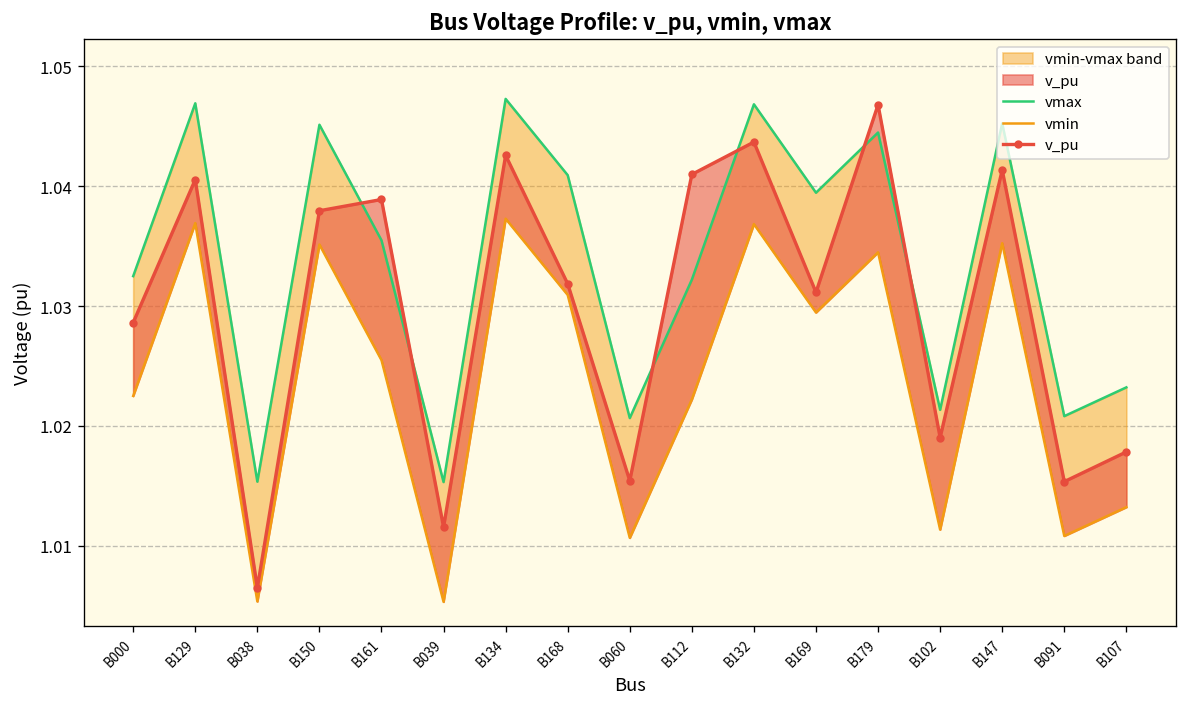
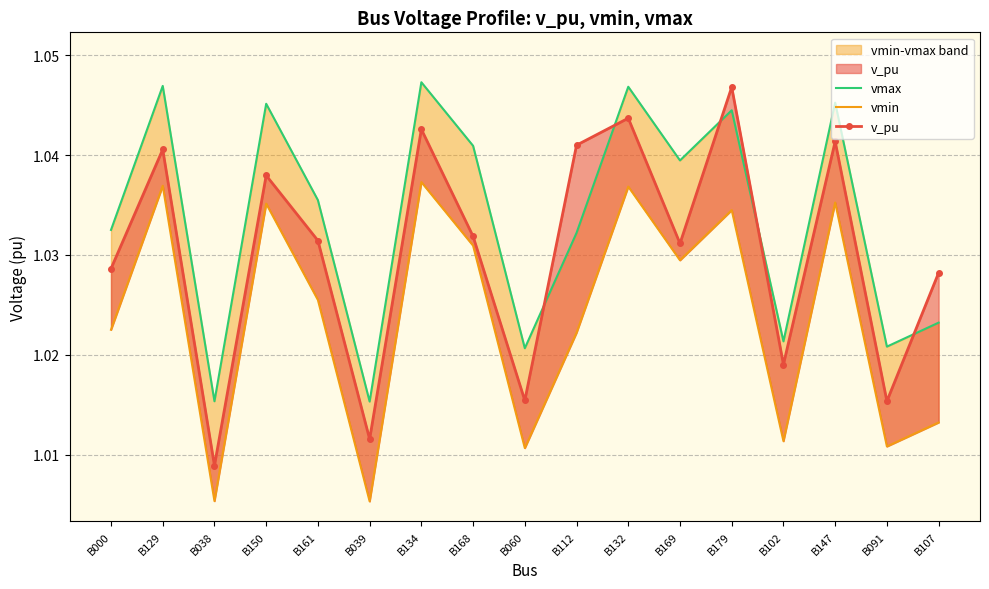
  {
    "v_pu": {
      "B000": 1.029,
      "B129": 1.041,
-     "B038": 1.006,
+     "B038": 1.009,
      "B150": 1.038,
-     "B161": 1.039,
+     "B161": 1.031,
      "B039": 1.012,
      "B134": 1.043,
      "B168": 1.032,
      "B060": 1.015,
      "B112": 1.041,
      "B132": 1.044,
      "B169": 1.031,
      "B179": 1.047,
      "B102": 1.019,
      "B147": 1.041,
      "B091": 1.015,
-     "B107": 1.018
+     "B107": 1.028
    }
  }
